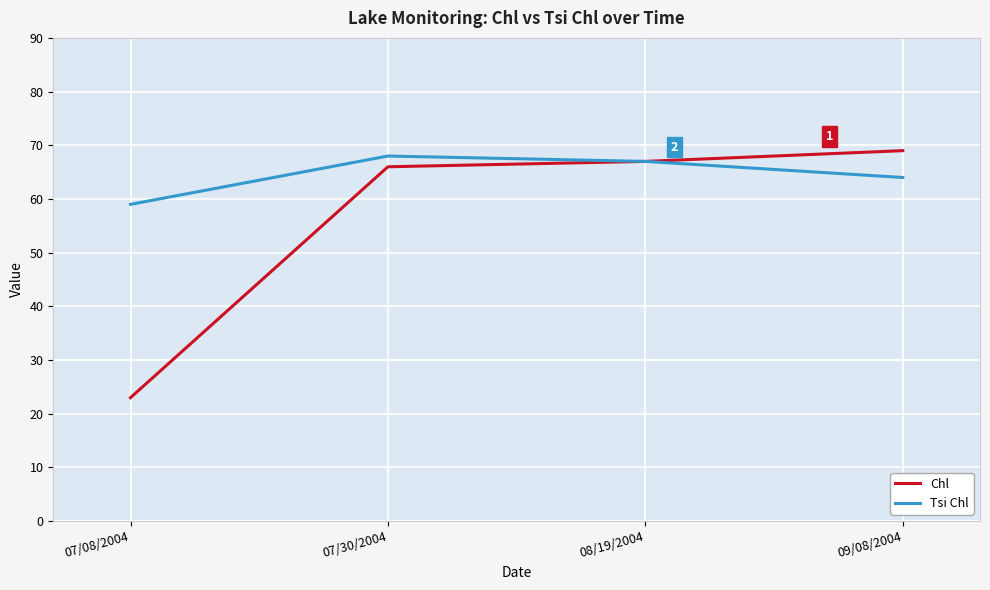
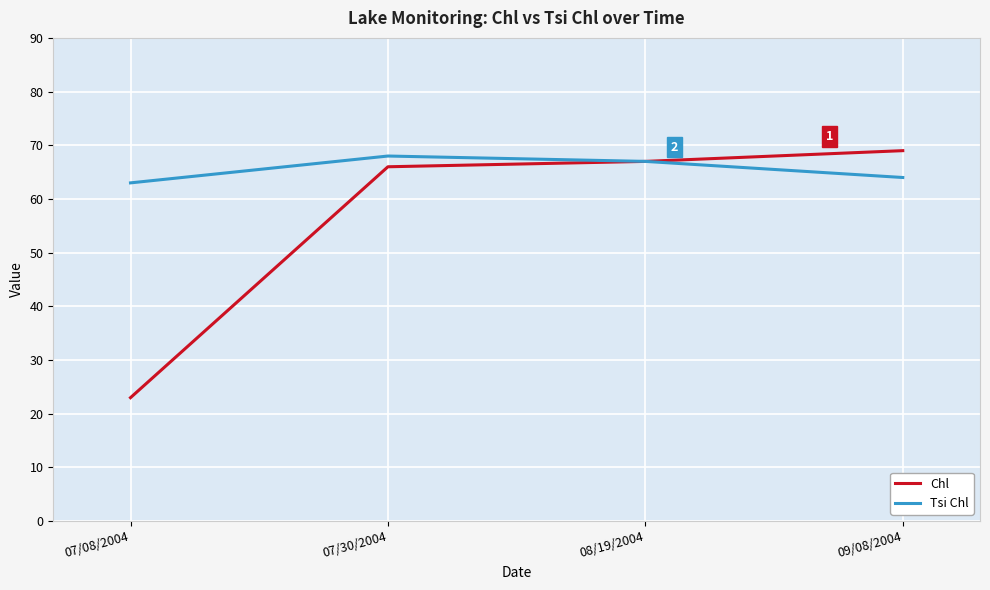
  {
    "Chl": {
      "07/08/2004": 23,
      "07/30/2004": 66,
      "09/08/2004": 69
    },
    "Tsi Chl": {
-     "07/08/2004": 59,
+     "07/08/2004": 63,
      "07/30/2004": 68,
      "09/08/2004": 64
    }
  }
